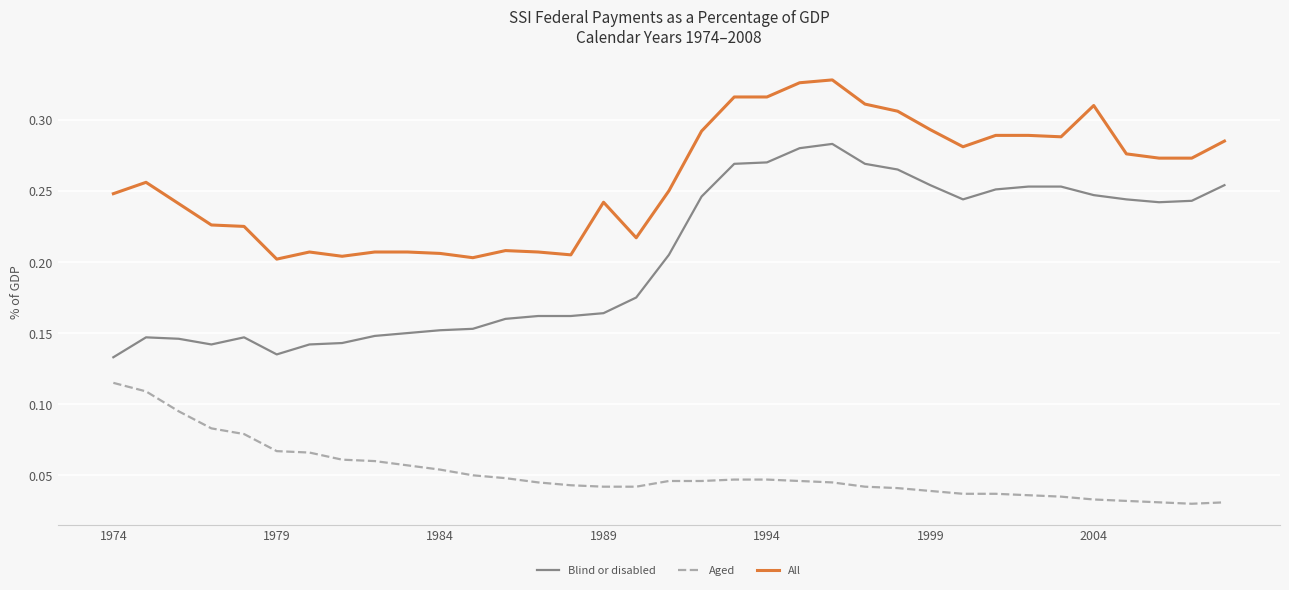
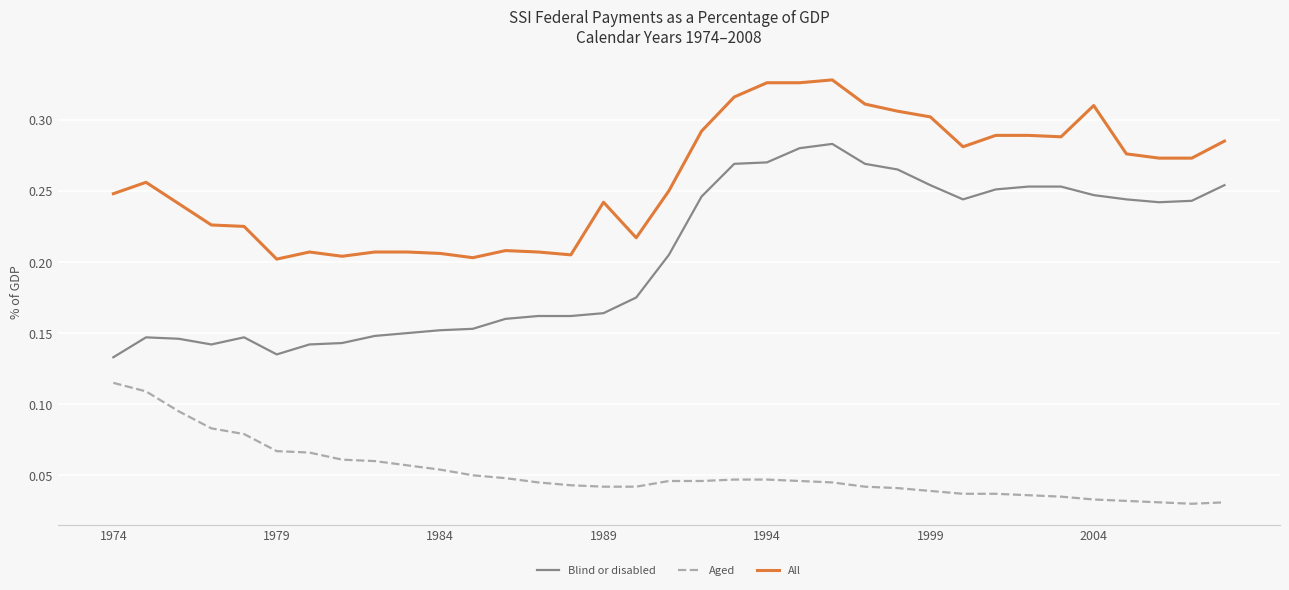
  {
    "All": {
      "1974": 0.248,
      "1979": 0.202,
      "1984": 0.206,
      "1989": 0.242,
-     "1994": 0.316,
-     "1999": 0.293,
+     "1994": 0.326,
+     "1999": 0.302,
      "2004": 0.310
    }
  }
